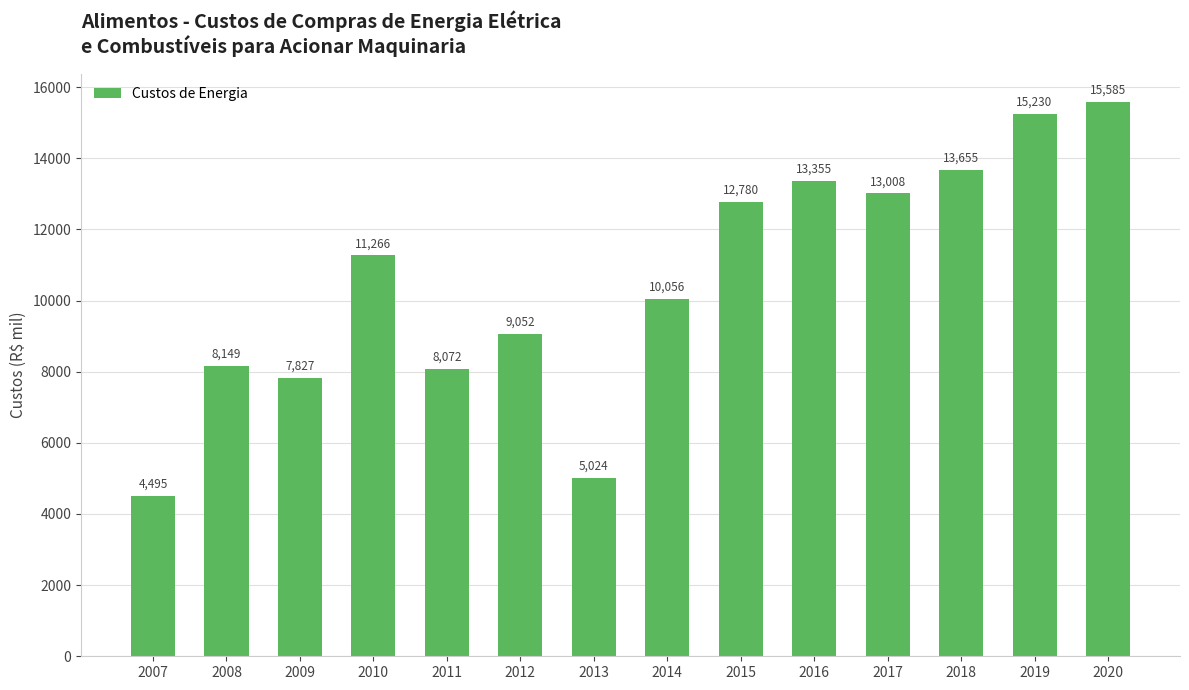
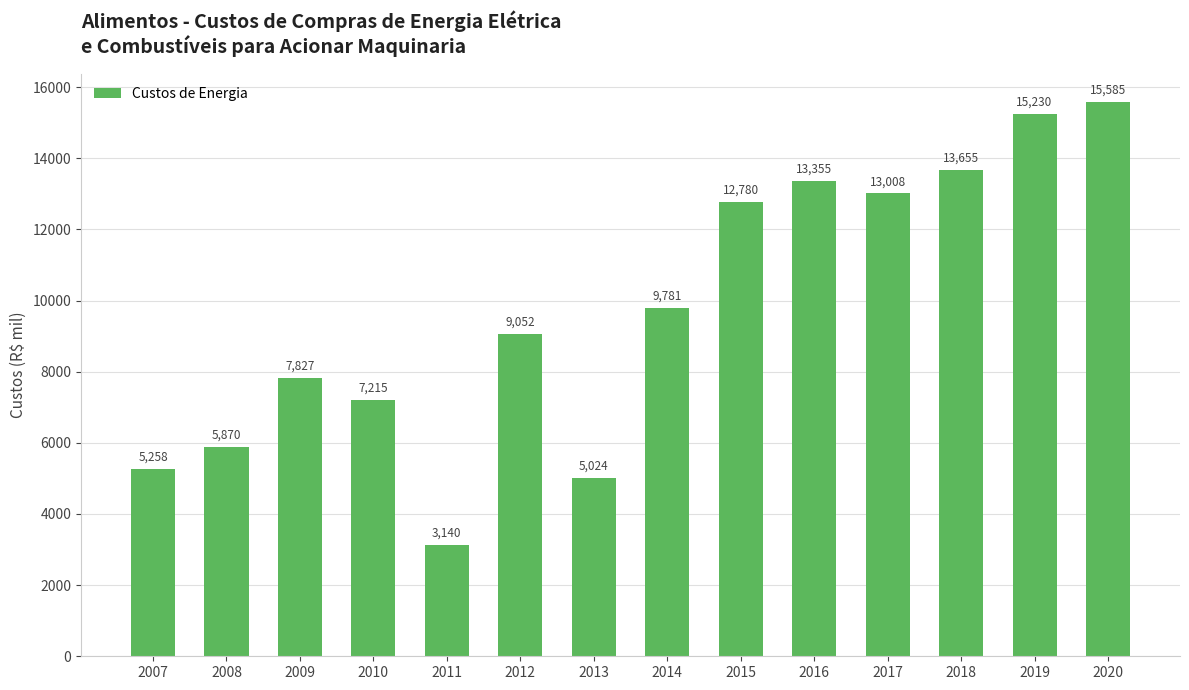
  {
-   "2007": "4,495",
-   "2008": "8,149",
+   "2007": "5,258",
+   "2008": "5,870",
    "2009": "7,827",
-   "2010": "11,266",
-   "2011": "8,072",
+   "2010": "7,215",
+   "2011": "3,140",
    "2012": "9,052",
    "2013": "5,024",
-   "2014": "10,056",
+   "2014": "9,781",
    "2015": "12,780",
    "2016": "13,355",
    "2017": "13,008",
    "2018": "13,655",
    "2019": "15,230",
    "2020": "15,585"
  }
